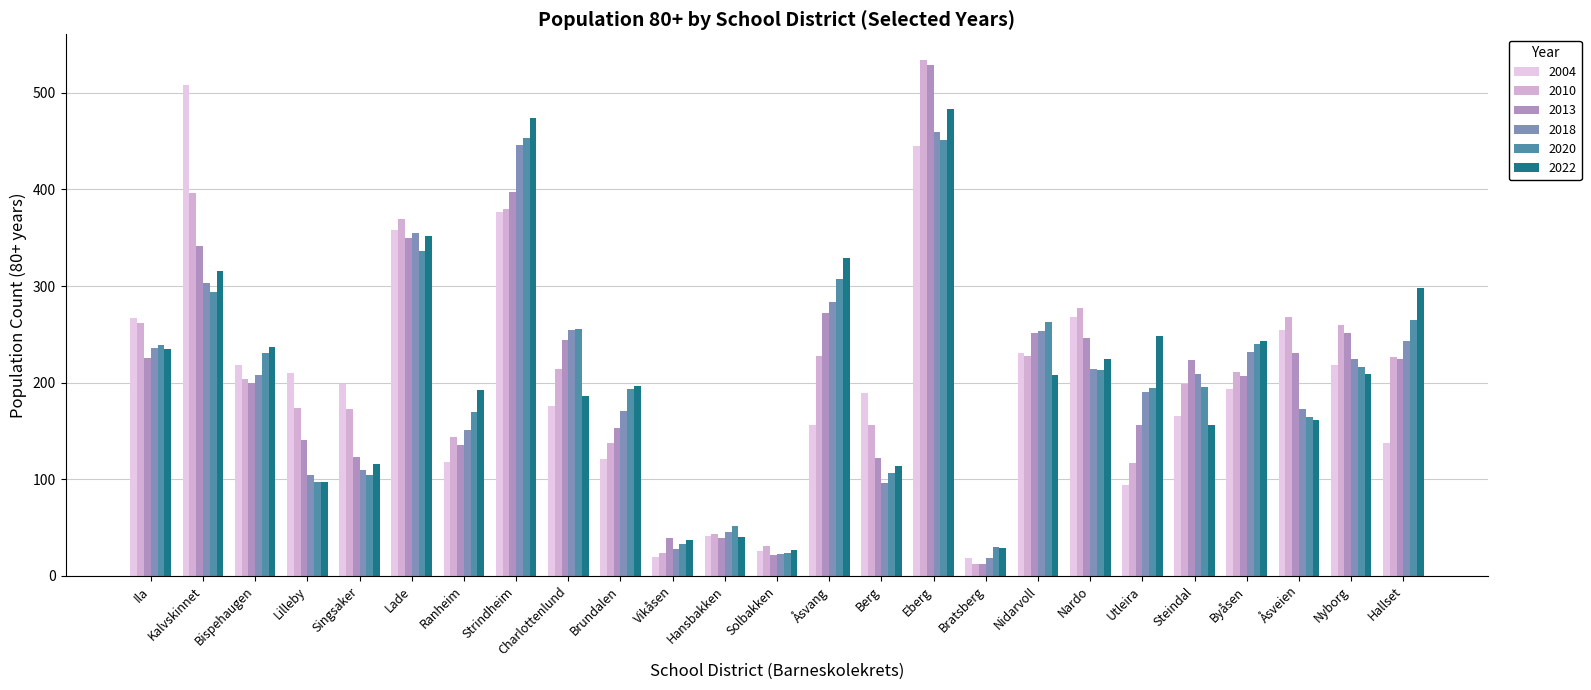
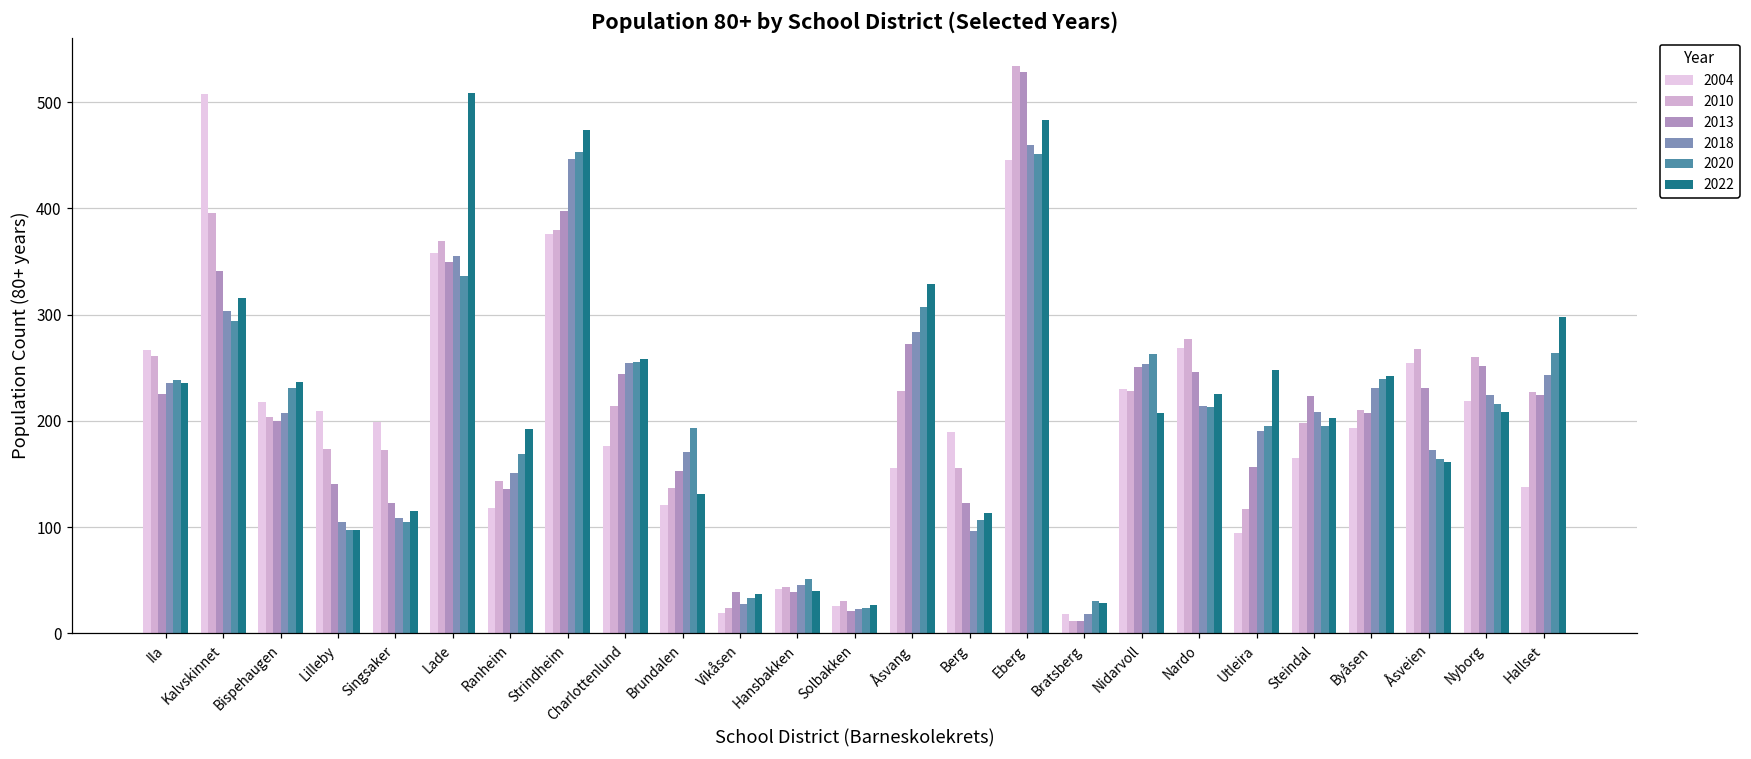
  {
    "2022": {
      "Ila": 240,
      "Kalvskinnet": 320,
      "Bispehaugen": 240,
      "Lilleby": 100,
      "Singsaker": 120,
-     "Lade": 350,
+     "Lade": 510,
      "Ranheim": 190,
      "Strindheim": 470,
-     "Charlottenlund": 190,
-     "Brundalen": 200,
+     "Charlottenlund": 260,
+     "Brundalen": 130,
      "Vikåsen": 40,
      "Hansbakken": 40,
      "Solbakken": 30,
      "Åsvang": 330,
      "Berg": 110,
      "Eberg": 480,
      "Bratsberg": 30,
      "Nidarvoll": 210,
      "Nardo": 220,
      "Utleira": 250,
-     "Steindal": 160,
+     "Steindal": 200,
      "Byåsen": 240,
      "Åsveien": 160,
      "Nyborg": 210,
      "Hallset": 300
    }
  }
